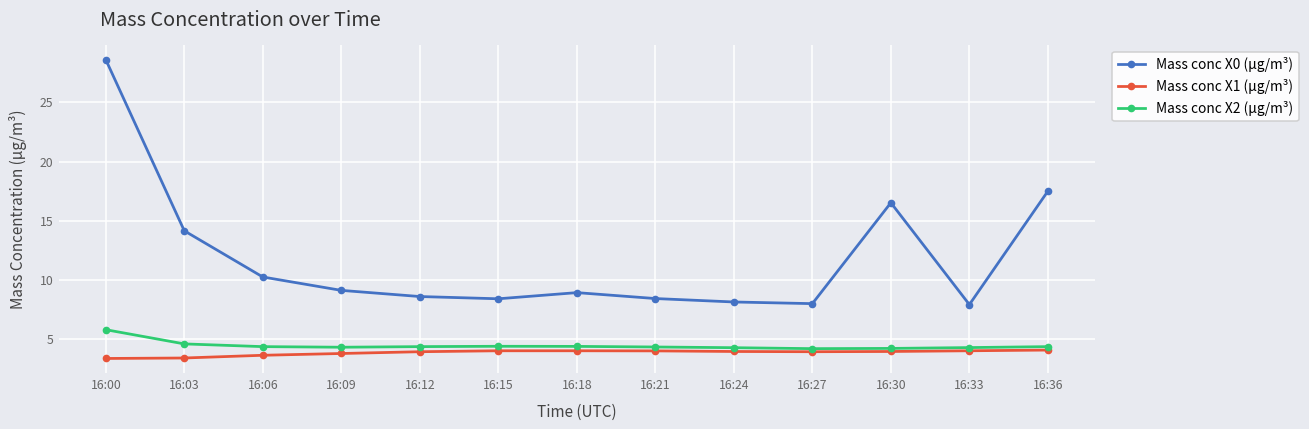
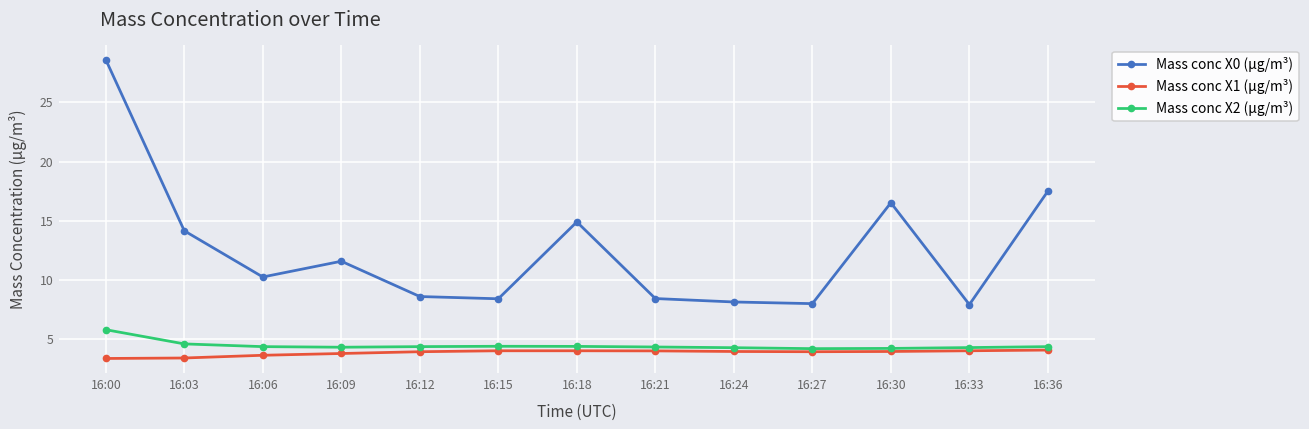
  {
    "Mass conc X0 (μg/m³)": {
      "16:00": 28.6,
      "16:03": 14.2,
      "16:06": 10.3,
-     "16:09": 9.1,
+     "16:09": 11.6,
      "16:12": 8.6,
      "16:15": 8.4,
-     "16:18": 8.9,
+     "16:18": 14.9,
      "16:21": 8.4,
      "16:24": 8.1,
      "16:27": 8.0,
      "16:30": 16.5,
      "16:33": 7.9,
      "16:36": 17.5
    },
    "Mass conc X1 (μg/m³)": {
      "16:00": 3.4,
      "16:03": 3.4,
      "16:06": 3.6,
      "16:09": 3.8,
      "16:12": 3.9,
      "16:15": 4.0,
      "16:18": 4.0,
      "16:21": 4.0,
      "16:24": 4.0,
      "16:27": 3.9,
      "16:30": 4.0,
      "16:33": 4.0,
      "16:36": 4.1
    },
    "Mass conc X2 (μg/m³)": {
      "16:00": 5.8,
      "16:03": 4.6,
      "16:06": 4.4,
      "16:09": 4.3,
      "16:12": 4.4,
      "16:15": 4.4,
      "16:18": 4.4,
      "16:21": 4.3,
      "16:24": 4.3,
      "16:27": 4.2,
      "16:30": 4.2,
      "16:33": 4.3,
      "16:36": 4.4
    }
  }
